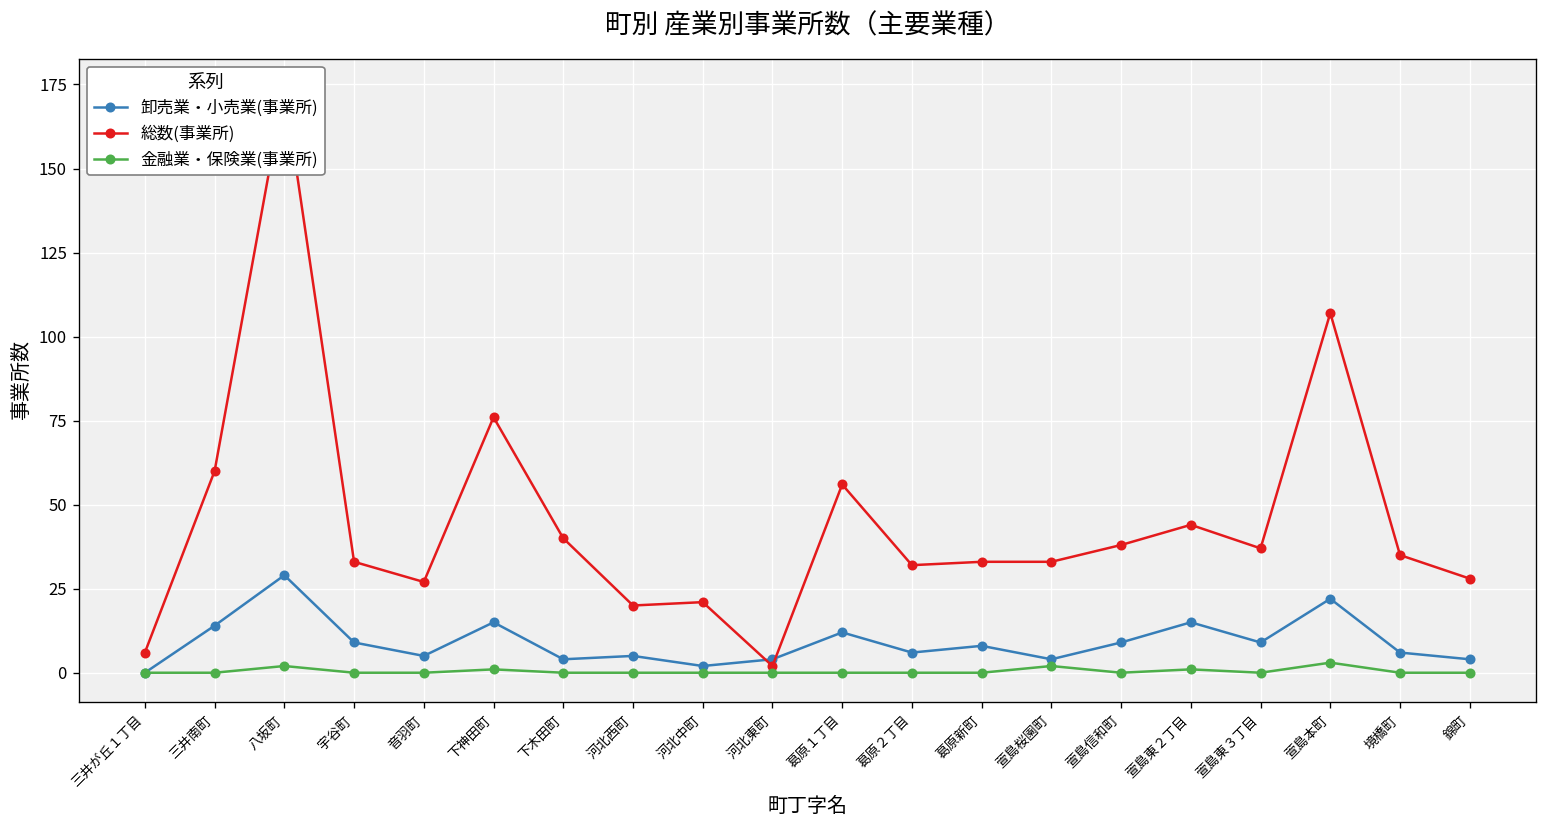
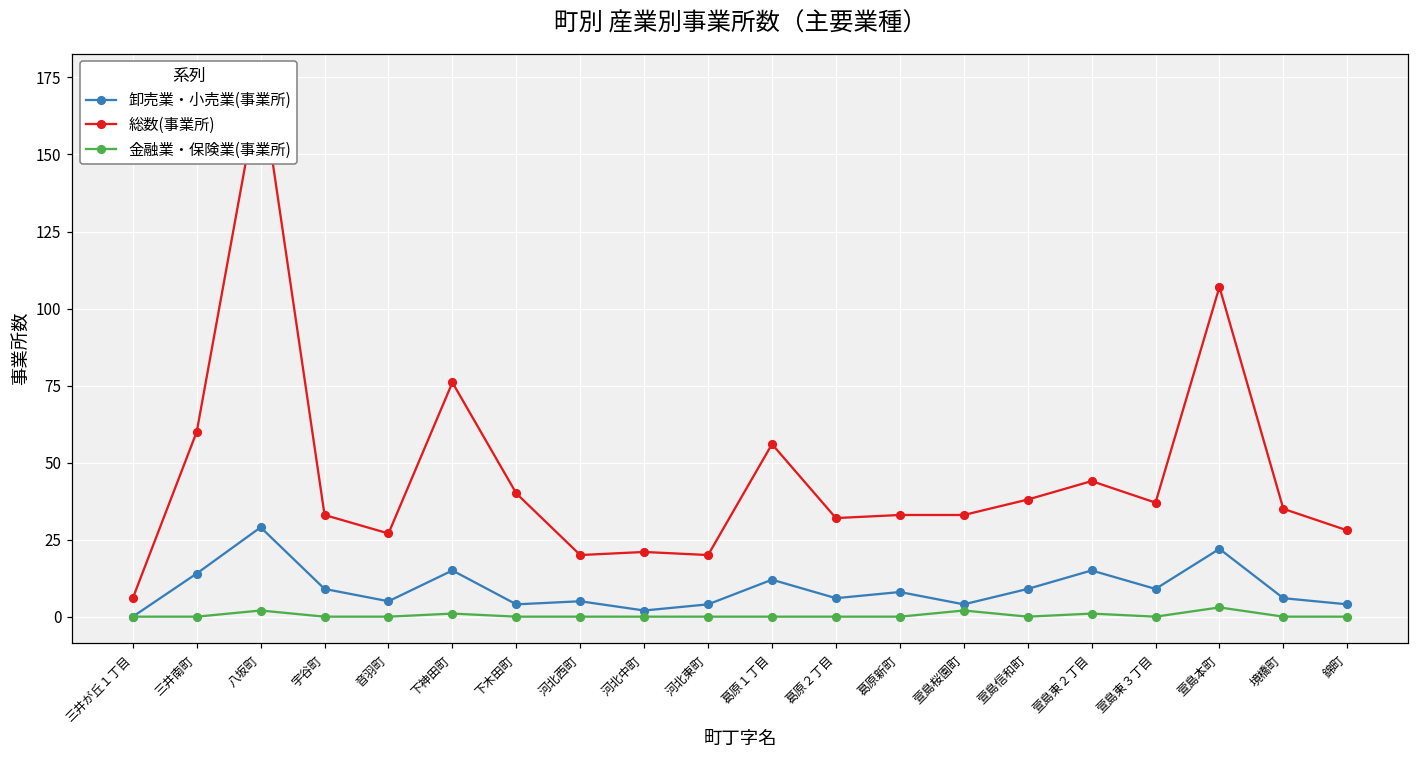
  {
    "卸売業・小売業(事業所)": {
      "三井南町": 14,
      "八坂町": 29,
      "宇谷町": 9,
      "音羽町": 5,
      "下神田町": 15,
      "下木田町": 4,
      "河北西町": 5,
      "河北中町": 2,
      "河北東町": 4,
      "葛原１丁目": 12,
      "葛原２丁目": 6,
      "葛原新町": 8,
      "萱島桜園町": 4,
      "萱島信和町": 9,
      "萱島東２丁目": 15,
      "萱島東３丁目": 9,
      "萱島本町": 22,
      "境橋町": 6,
      "錦町": 4
    },
    "総数(事業所)": {
      "三井が丘１丁目": 6,
      "三井南町": 60,
      "宇谷町": 33,
      "音羽町": 27,
      "下神田町": 76,
      "下木田町": 40,
      "河北西町": 20,
      "河北中町": 21,
-     "河北東町": 2,
+     "河北東町": 20,
      "葛原１丁目": 56,
      "葛原２丁目": 32,
      "葛原新町": 33,
      "萱島桜園町": 33,
      "萱島信和町": 38,
      "萱島東２丁目": 44,
      "萱島東３丁目": 37,
      "萱島本町": 107,
      "境橋町": 35,
      "錦町": 28
    },
    "金融業・保険業(事業所)": {
      "三井南町": 0,
      "八坂町": 2,
      "宇谷町": 0,
      "音羽町": 0,
      "下神田町": 1,
      "下木田町": 0,
      "河北西町": 0,
      "河北中町": 0,
      "河北東町": 0,
      "葛原１丁目": 0,
      "葛原２丁目": 0,
      "葛原新町": 0,
      "萱島桜園町": 2,
      "萱島信和町": 0,
      "萱島東２丁目": 1,
      "萱島東３丁目": 0,
      "萱島本町": 3,
      "境橋町": 0,
      "錦町": 0
    }
  }
